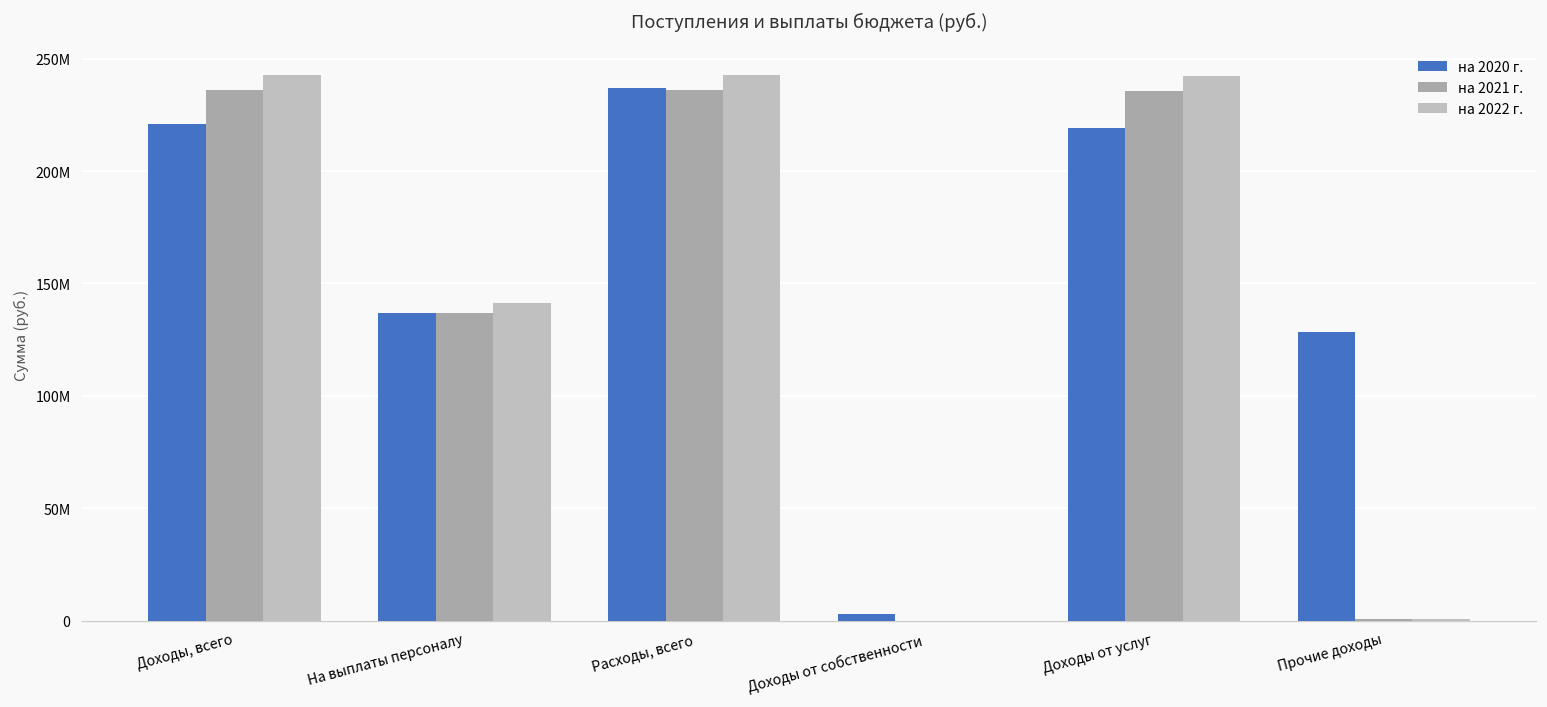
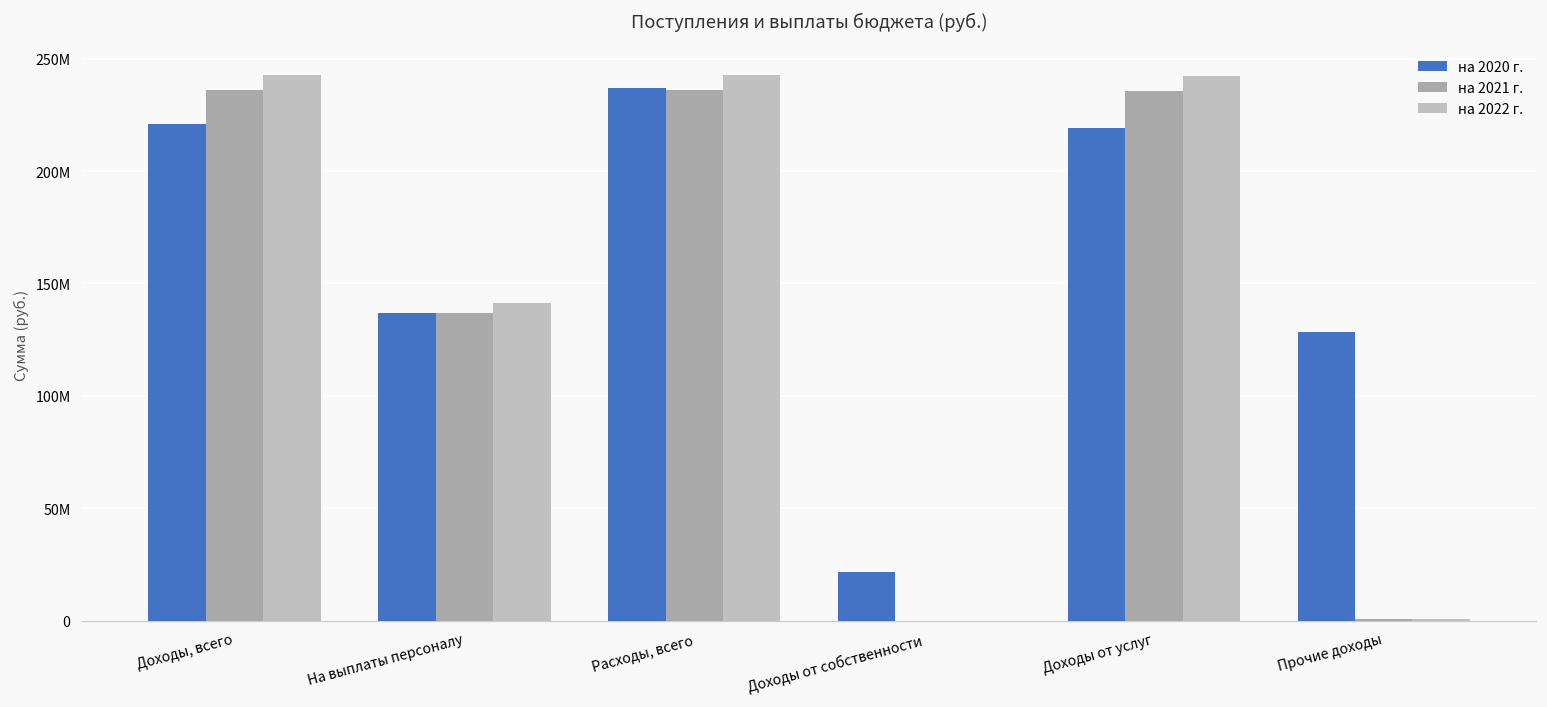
  {
    "на 2020 г.": {
      "Доходы, всего": 221000000,
      "На выплаты персоналу": 137000000,
      "Расходы, всего": 237000000,
-     "Доходы от собственности": 3000000,
+     "Доходы от собственности": 22000000,
      "Доходы от услуг": 219000000,
      "Прочие доходы": 128000000
    }
  }
